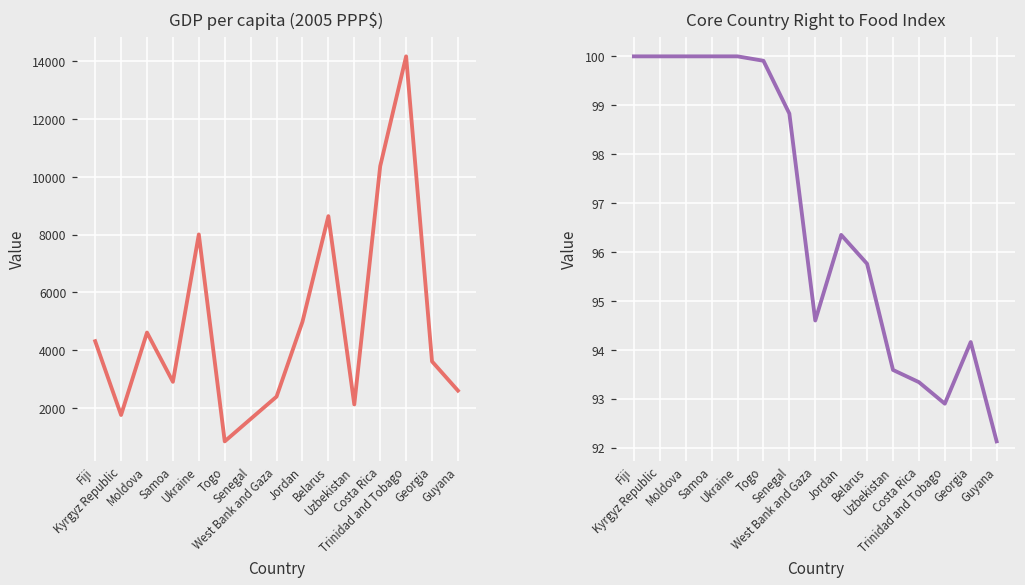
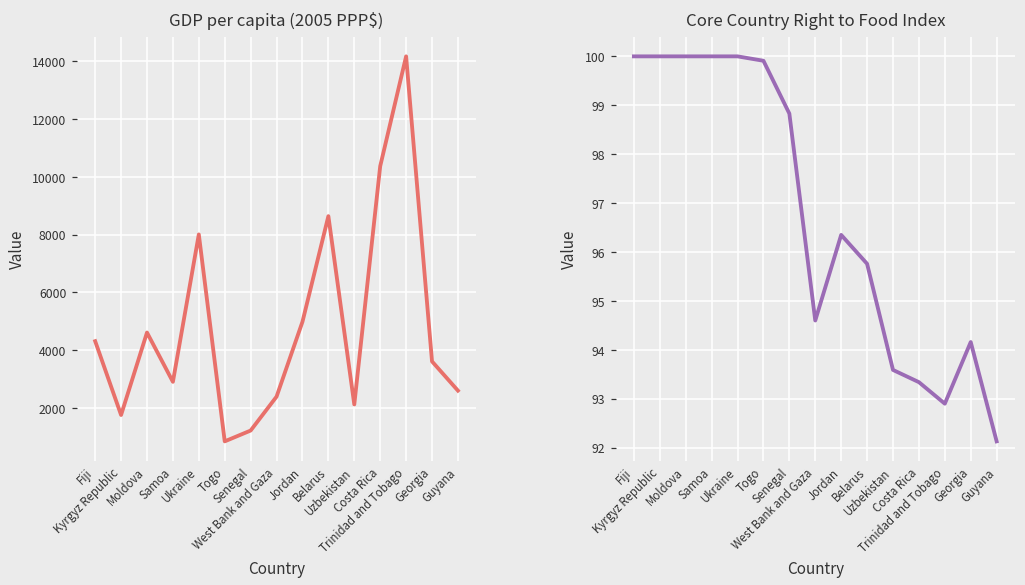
  {
    "GDP per capita (2005 PPP$)": {
      "Fiji": 4300,
      "Kyrgyz Republic": 1800,
      "Moldova": 4600,
      "Samoa": 2900,
      "Ukraine": 8000,
      "Togo": 800,
-     "Senegal": 1600,
+     "Senegal": 1200,
      "West Bank and Gaza": 2400,
      "Jordan": 5000,
      "Belarus": 8600,
      "Uzbekistan": 2100,
      "Costa Rica": 10400,
      "Trinidad and Tobago": 14200,
      "Georgia": 3600,
      "Guyana": 2600
    },
    "Core Country Right to Food Index": {
      "Fiji": 100.0,
      "Kyrgyz Republic": 100.0,
      "Moldova": 100.0,
      "Samoa": 100.0,
      "Ukraine": 100.0,
      "Togo": 99.9,
      "Senegal": 98.8,
      "West Bank and Gaza": 94.6,
      "Jordan": 96.4,
      "Belarus": 95.8,
      "Uzbekistan": 93.6,
      "Costa Rica": 93.3,
      "Trinidad and Tobago": 92.9,
      "Georgia": 94.2,
      "Guyana": 92.1
    }
  }
